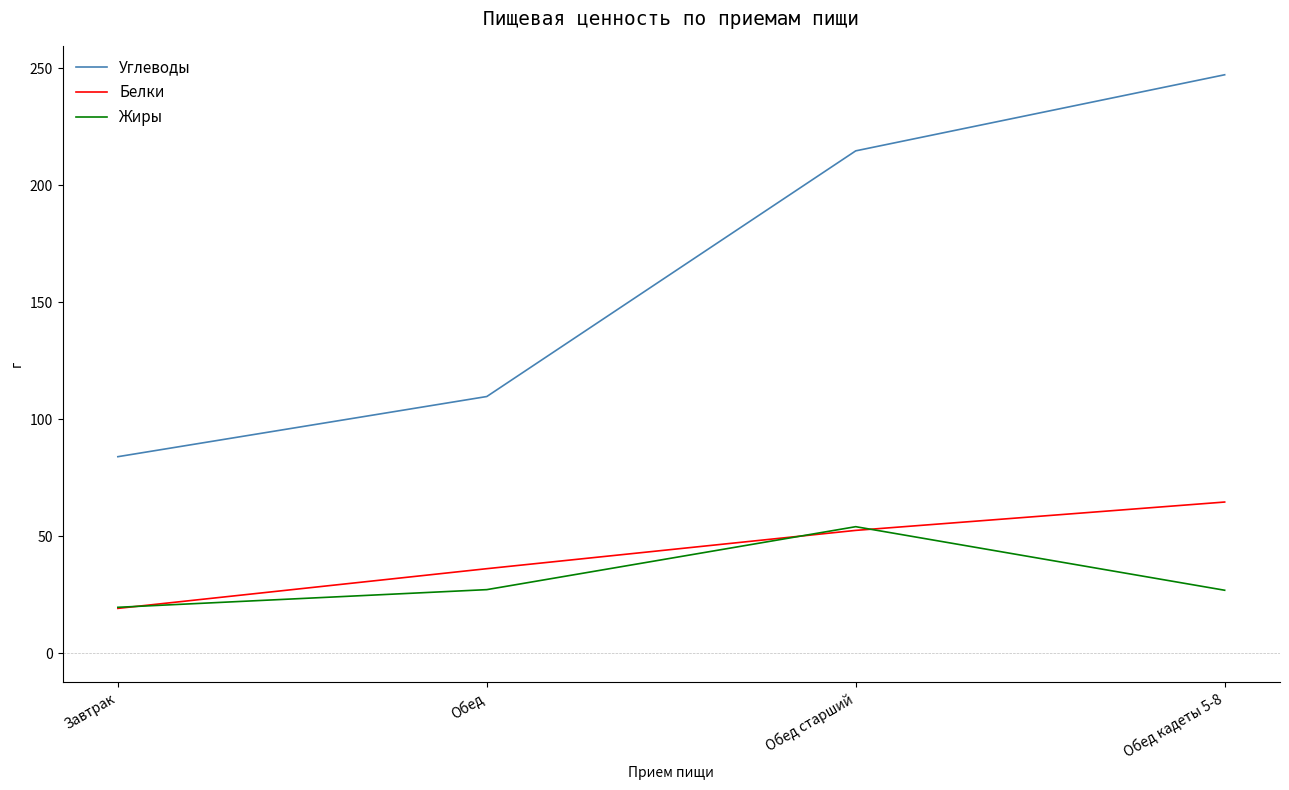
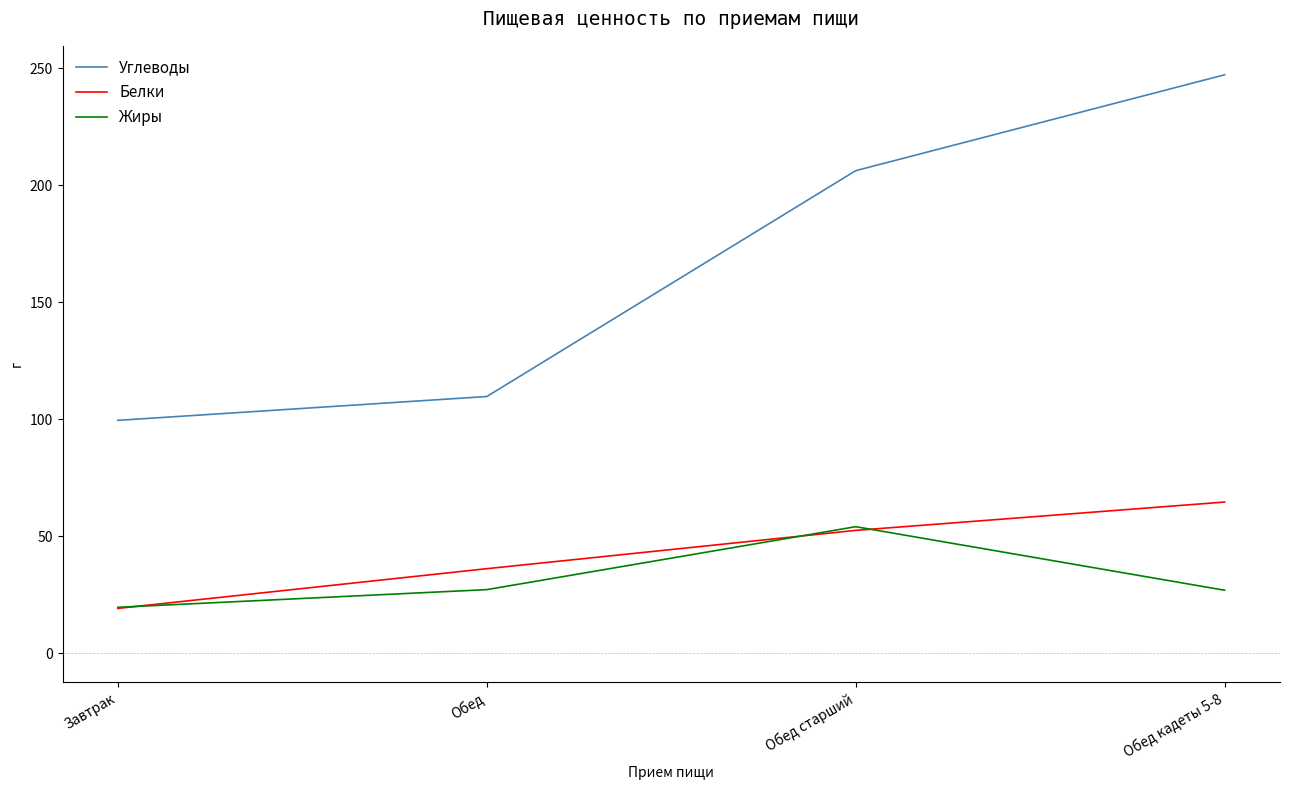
  {
    "Углеводы": {
-     "Завтрак": 84,
+     "Завтрак": 100,
      "Обед": 110,
-     "Обед старший": 215,
+     "Обед старший": 206,
      "Обед кадеты 5-8": 247
    },
    "Белки": {
      "Обед": 36,
      "Обед старший": 53,
      "Обед кадеты 5-8": 65
    },
    "Жиры": {
      "Обед": 27,
      "Обед старший": 54,
      "Обед кадеты 5-8": 27
    }
  }
